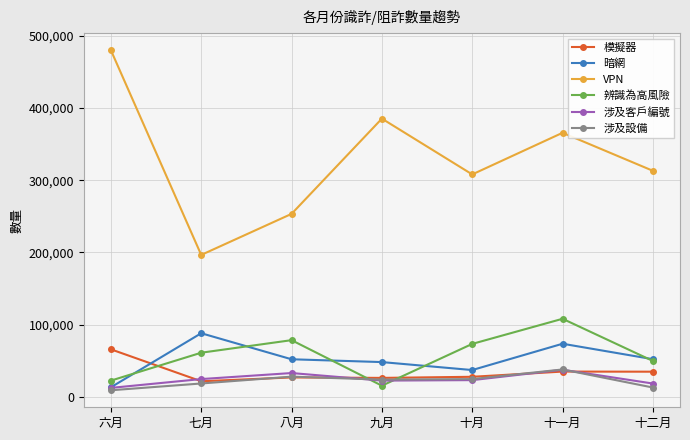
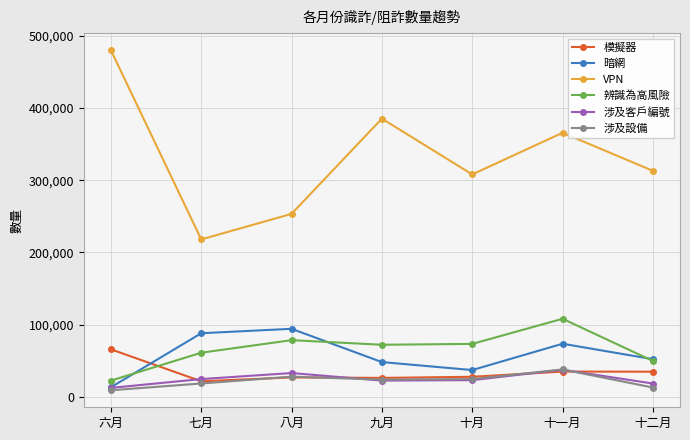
  {
    "模擬器": {
      "六月": "70,000",
      "十二月": "30,000"
    },
    "暗網": {
      "七月": "90,000",
-     "八月": "50,000",
+     "八月": "90,000",
      "九月": "50,000",
      "十月": "40,000",
      "十一月": "70,000"
    },
    "VPN": {
      "六月": "480,000",
-     "七月": "200,000",
+     "七月": "220,000",
      "八月": "250,000",
      "九月": "390,000",
      "十月": "310,000",
      "十一月": "370,000",
      "十二月": "310,000"
    },
    "辨識為高風險": {
      "六月": "20,000",
      "七月": "60,000",
      "八月": "80,000",
-     "九月": "20,000",
+     "九月": "70,000",
      "十月": "70,000",
      "十一月": "110,000"
    },
    "涉及客戶編號": {
      "八月": "30,000",
      "十二月": "20,000"
    },
    "涉及設備": {
      "十二月": "10,000"
    }
  }
